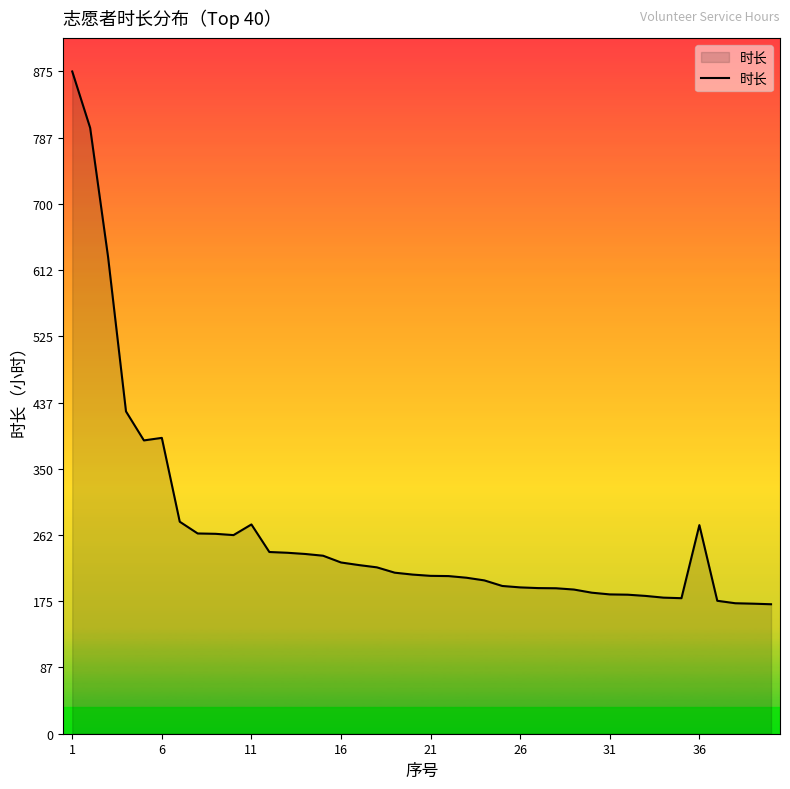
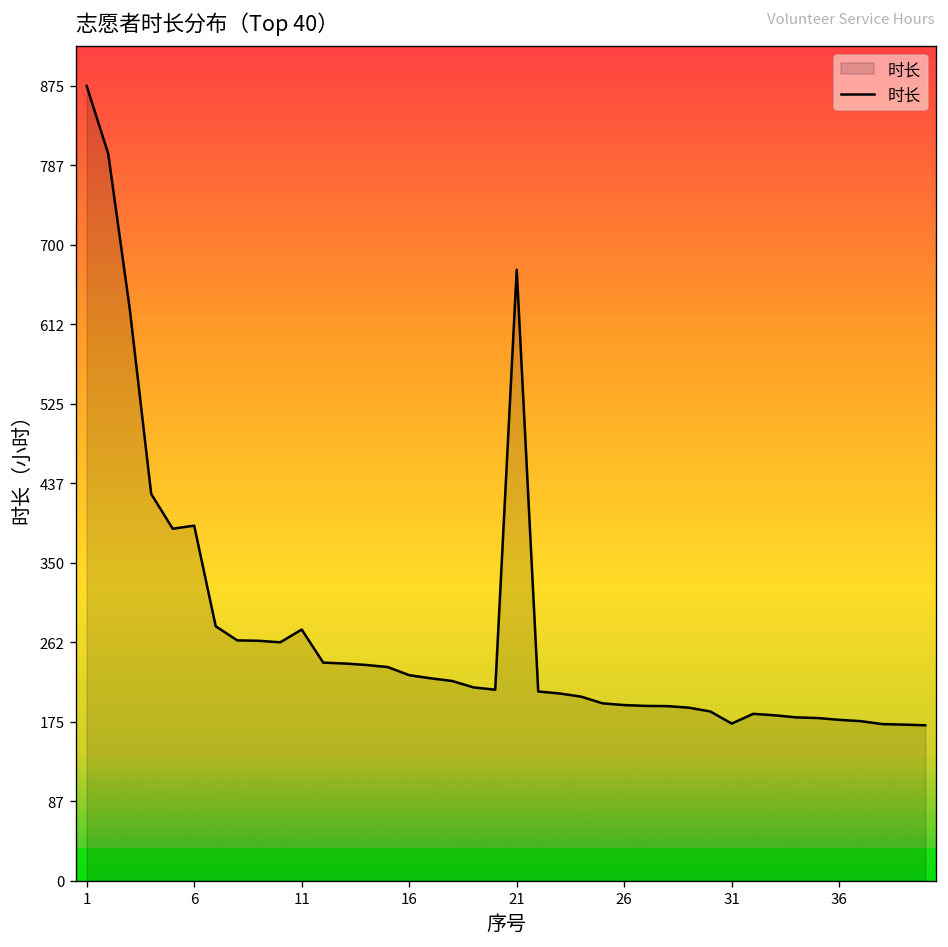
  {
    "1": 870,
    "6": 390,
    "11": 280,
    "16": 230,
-   "21": 210,
+   "21": 670,
    "26": 190,
-   "31": 180,
-   "36": 280
+   "31": 170,
+   "36": 180
  }
